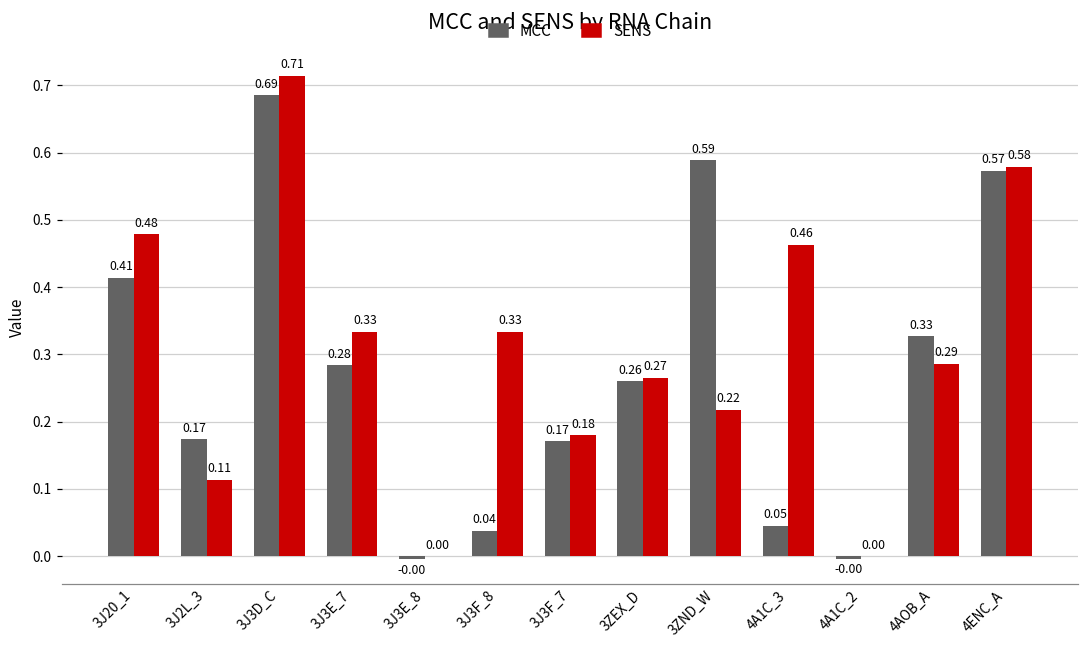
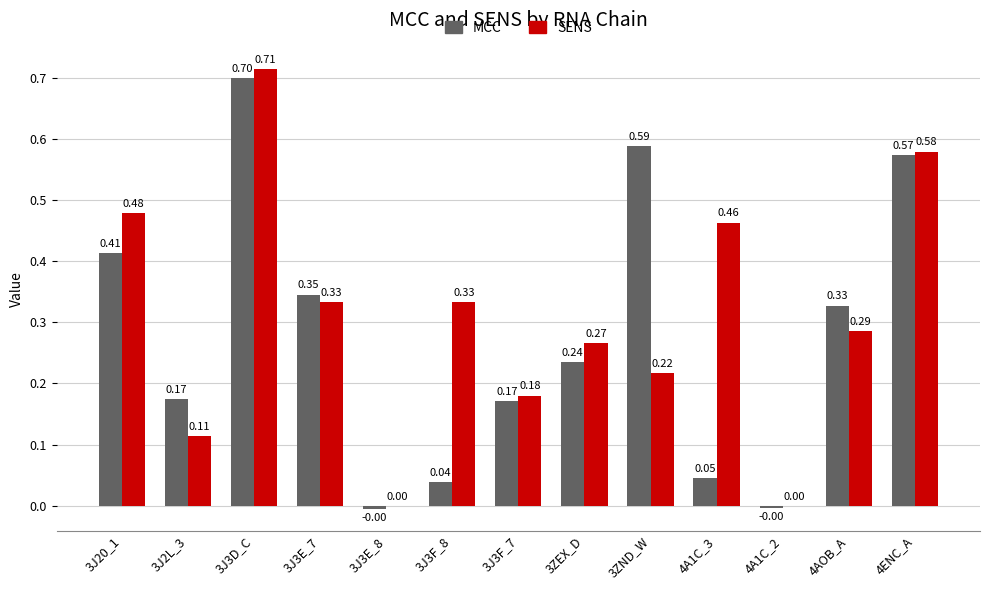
  {
    "MCC": {
      "3J20_1": 0.41,
      "3J2L_3": 0.17,
-     "3J3D_C": 0.69,
-     "3J3E_7": 0.28,
+     "3J3D_C": 0.70,
+     "3J3E_7": 0.35,
      "3J3E_8": -0.00,
      "3J3F_8": 0.04,
      "3J3F_7": 0.17,
-     "3ZEX_D": 0.26,
+     "3ZEX_D": 0.24,
      "3ZND_W": 0.59,
      "4A1C_3": 0.05,
      "4A1C_2": -0.00,
      "4AOB_A": 0.33,
      "4ENC_A": 0.57
    },
    "SENS": {
      "3J20_1": 0.48,
      "3J2L_3": 0.11,
      "3J3D_C": 0.71,
      "3J3E_7": 0.33,
      "3J3E_8": 0.00,
      "3J3F_8": 0.33,
      "3J3F_7": 0.18,
      "3ZEX_D": 0.27,
      "3ZND_W": 0.22,
      "4A1C_3": 0.46,
      "4A1C_2": 0.00,
      "4AOB_A": 0.29,
      "4ENC_A": 0.58
    }
  }
